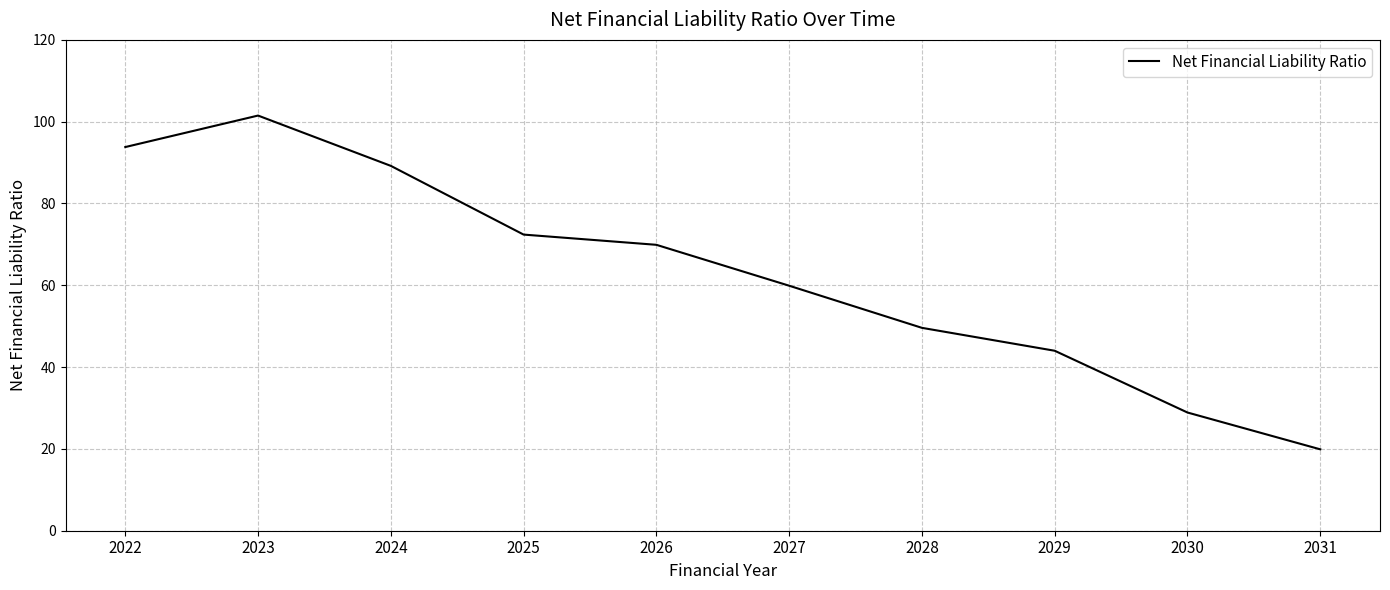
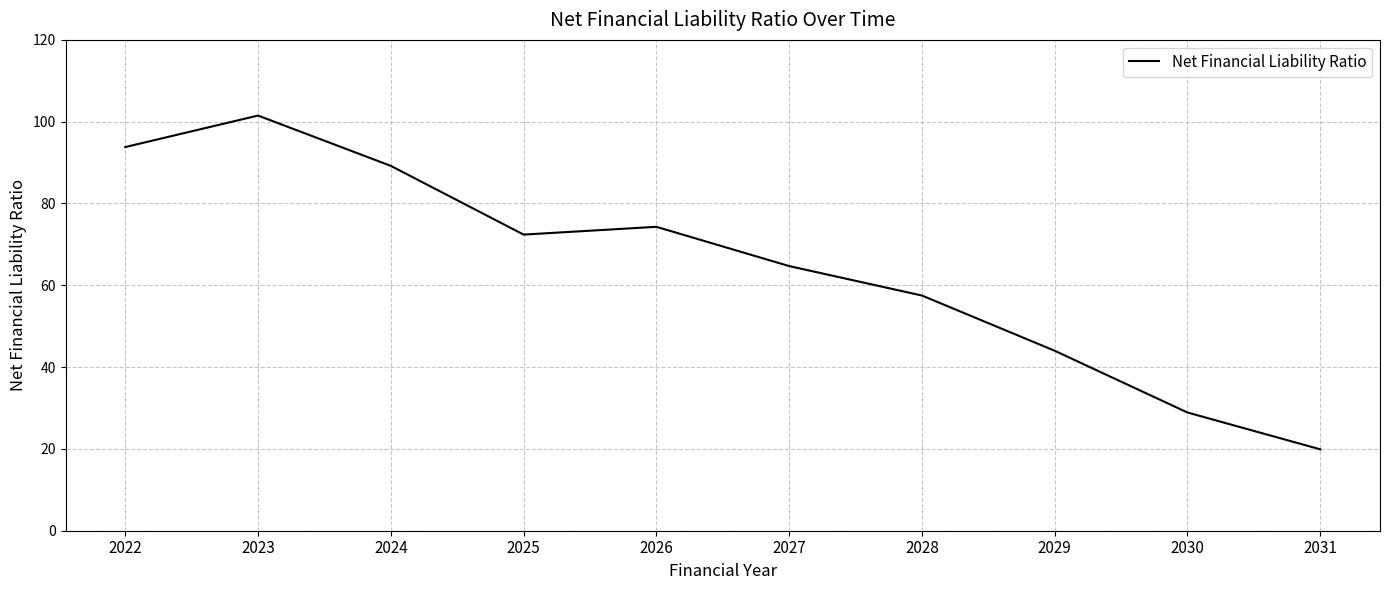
  {
    "2022": 94,
    "2023": 102,
    "2024": 89,
    "2025": 72,
-   "2026": 70,
-   "2027": 60,
-   "2028": 50,
+   "2026": 74,
+   "2027": 65,
+   "2028": 58,
    "2029": 44,
    "2030": 29,
    "2031": 20
  }
